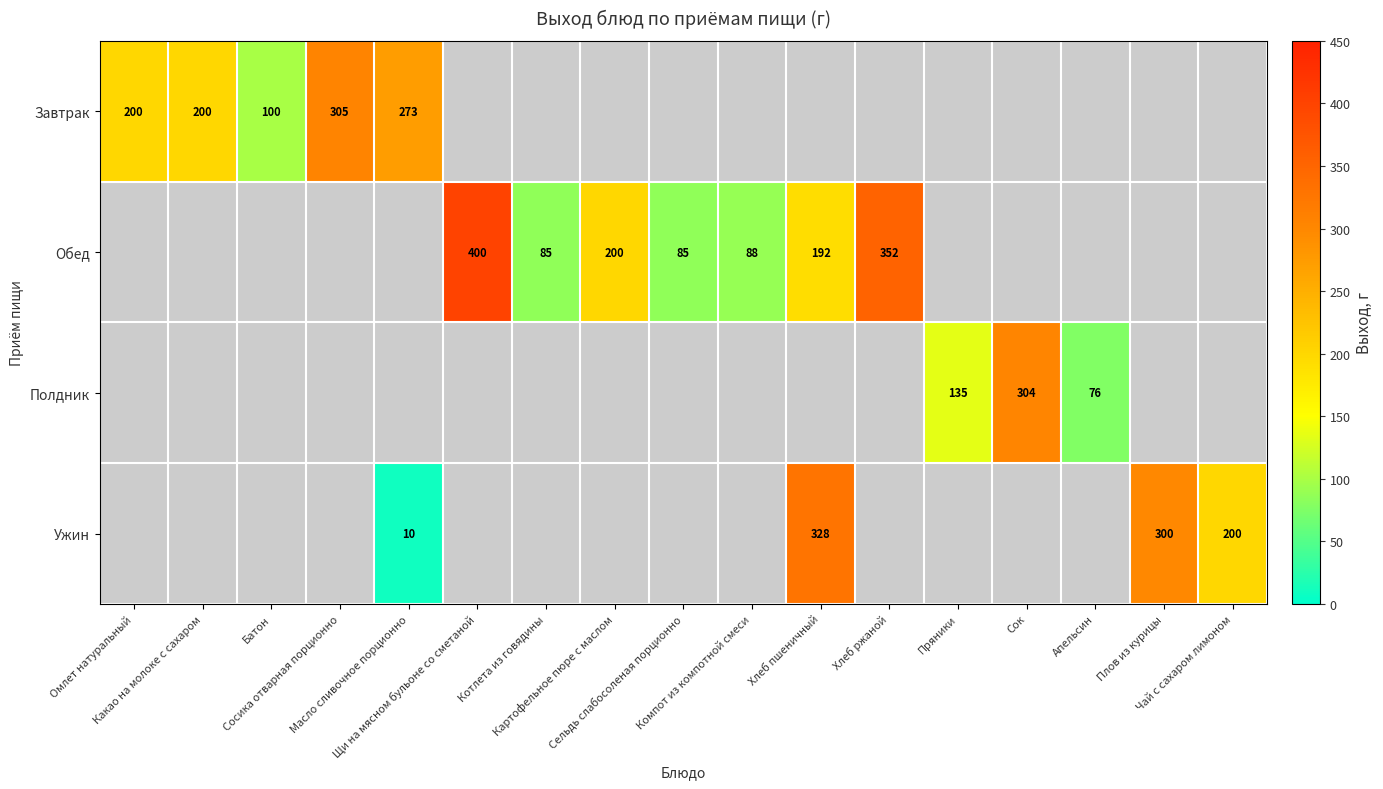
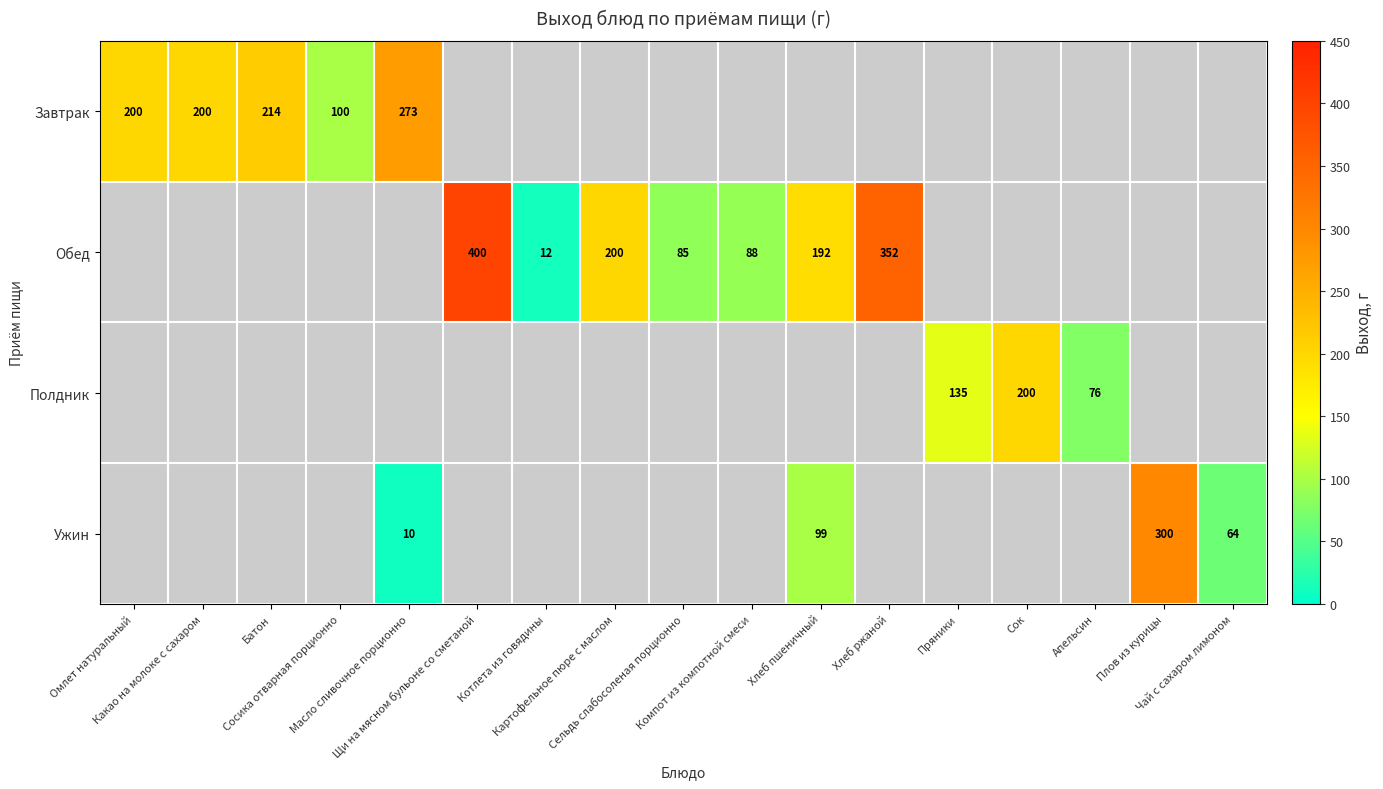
  {
    "Завтрак": {
      "Омлет натуральный": 200,
      "Какао на молоке с сахаром": 200,
-     "Батон": 100,
-     "Сосика отварная порционно": 305,
+     "Батон": 214,
+     "Сосика отварная порционно": 100,
      "Масло сливочное порционно": 273
    },
    "Обед": {
      "Щи на мясном бульоне со сметаной": 400,
-     "Котлета из говядины": 85,
+     "Котлета из говядины": 12,
      "Картофельное пюре с маслом": 200,
      "Сельдь слабосоленая порционно": 85,
      "Компот из компотной смеси": 88,
      "Хлеб пшеничный": 192,
      "Хлеб ржаной": 352
    },
    "Полдник": {
      "Пряники": 135,
-     "Сок": 304,
+     "Сок": 200,
      "Апельсин": 76
    },
    "Ужин": {
      "Масло сливочное порционно": 10,
-     "Хлеб пшеничный": 328,
+     "Хлеб пшеничный": 99,
      "Плов из курицы": 300,
-     "Чай с сахаром лимоном": 200
+     "Чай с сахаром лимоном": 64
    }
  }
